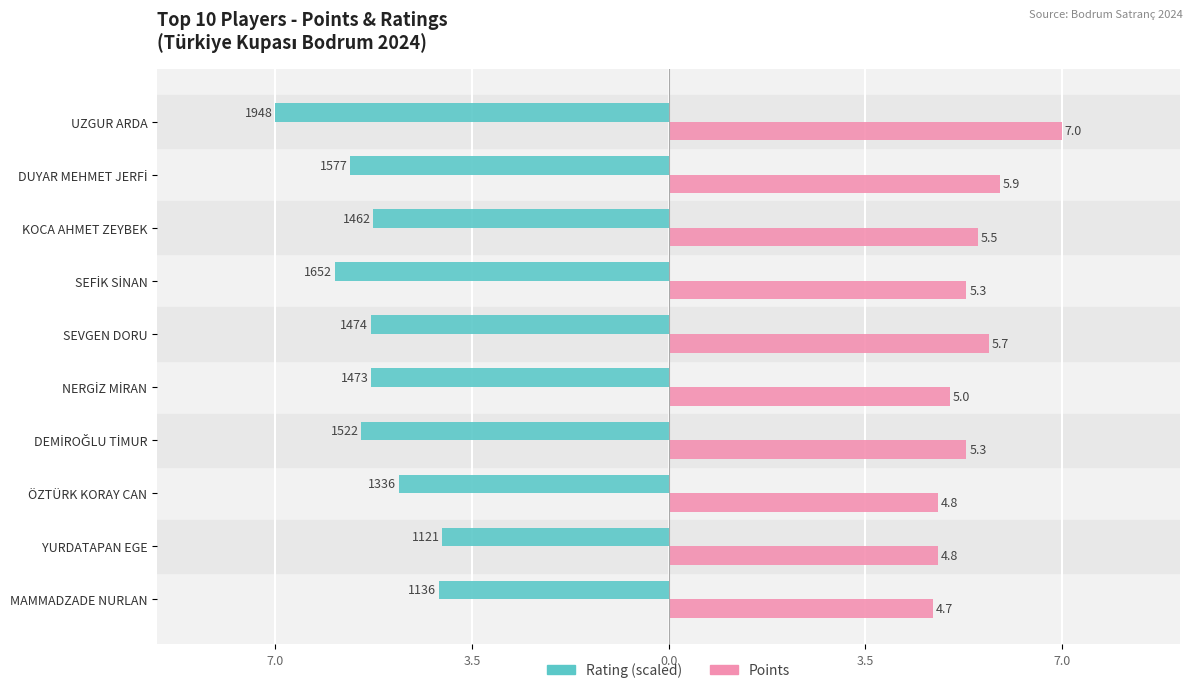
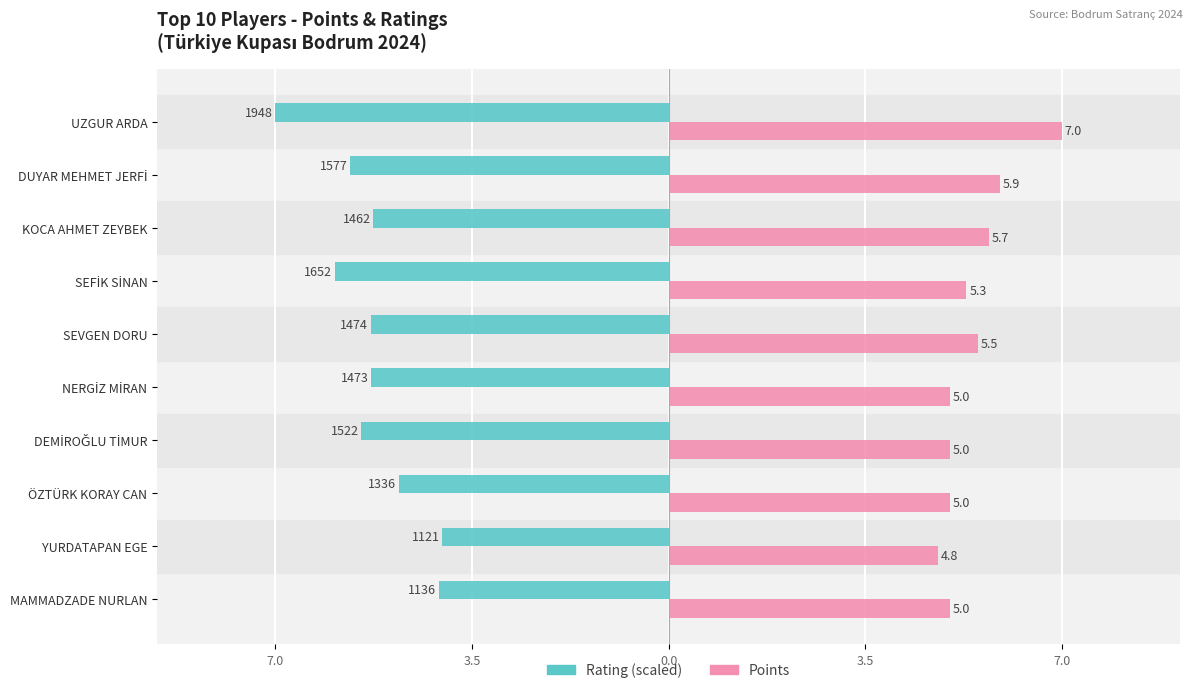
  {
    "Points": {
      "UZGUR ARDA": 7.0,
      "DUYAR MEHMET JERFİ": 5.9,
-     "KOCA AHMET ZEYBEK": 5.5,
+     "KOCA AHMET ZEYBEK": 5.7,
      "SEFİK SİNAN": 5.3,
-     "SEVGEN DORU": 5.7,
+     "SEVGEN DORU": 5.5,
      "NERGİZ MİRAN": 5.0,
-     "DEMİROĞLU TİMUR": 5.3,
-     "ÖZTÜRK KORAY CAN": 4.8,
+     "DEMİROĞLU TİMUR": 5.0,
+     "ÖZTÜRK KORAY CAN": 5.0,
      "YURDATAPAN EGE": 4.8,
-     "MAMMADZADE NURLAN": 4.7
+     "MAMMADZADE NURLAN": 5.0
    }
  }
